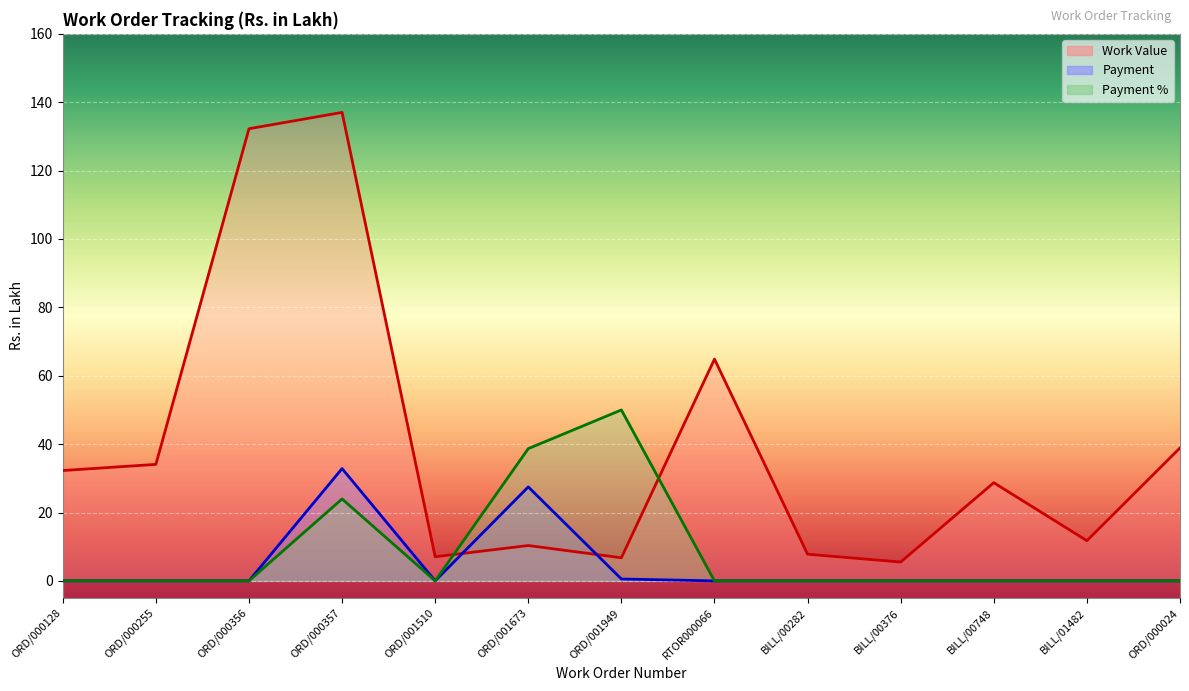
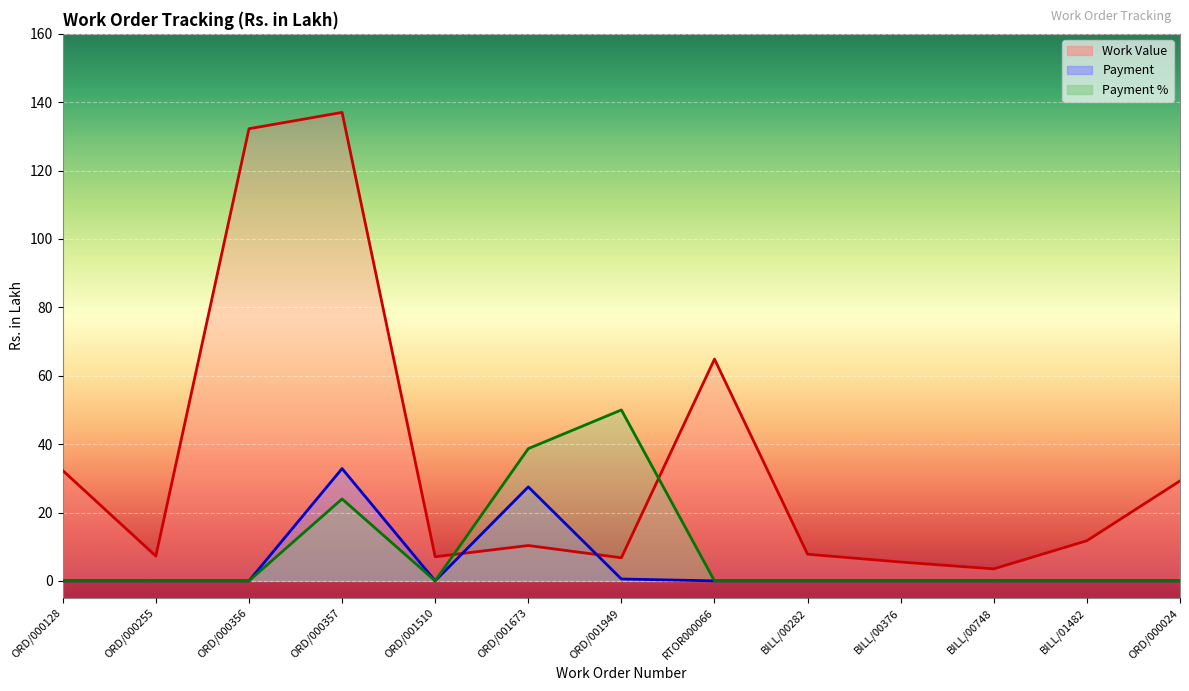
  {
    "Work Value": {
      "ORD/000128": 32,
-     "ORD/000255": 34,
+     "ORD/000255": 7,
      "ORD/000356": 132,
      "ORD/000357": 137,
      "ORD/001510": 7,
      "ORD/001673": 10,
      "ORD/001949": 7,
      "RTOR000066": 65,
      "BILL/00282": 8,
      "BILL/00376": 6,
-     "BILL/00748": 29,
+     "BILL/00748": 4,
      "BILL/01482": 12,
-     "ORD/000024": 39
+     "ORD/000024": 29
    },
    "Payment": {
      "ORD/000357": 33,
      "ORD/001673": 27,
      "ORD/001949": 1
    },
    "Payment %": {
      "ORD/000357": 24,
      "ORD/001673": 39,
      "ORD/001949": 50
    }
  }
